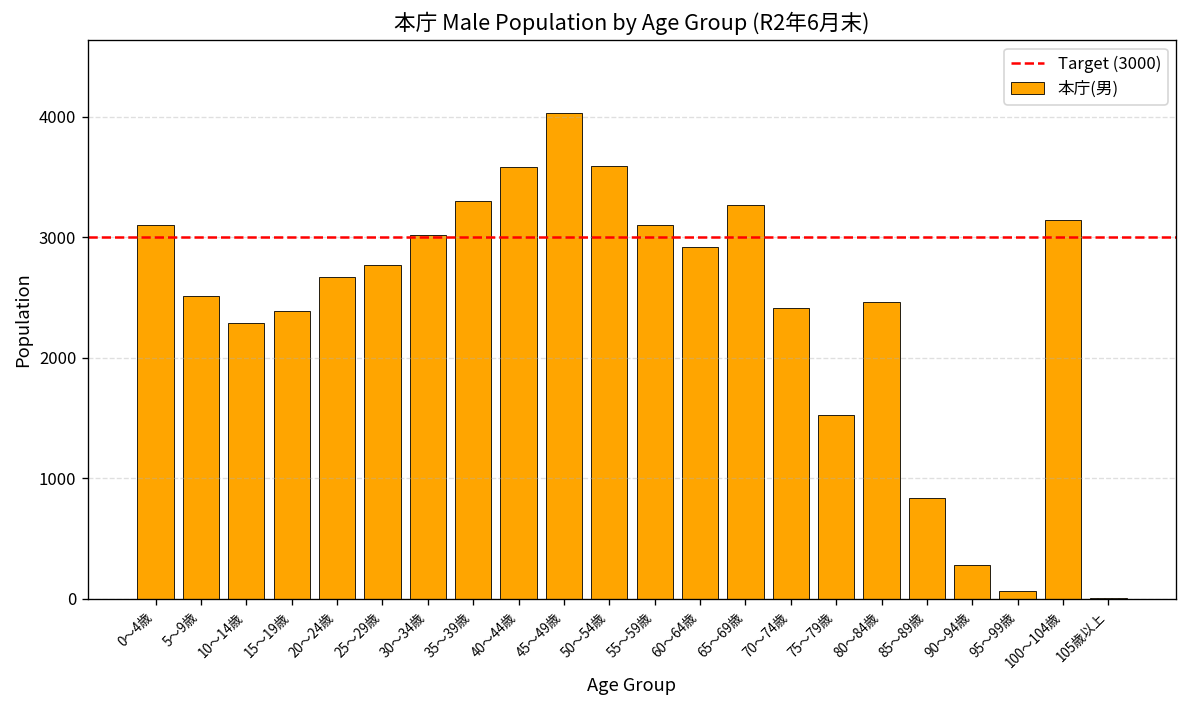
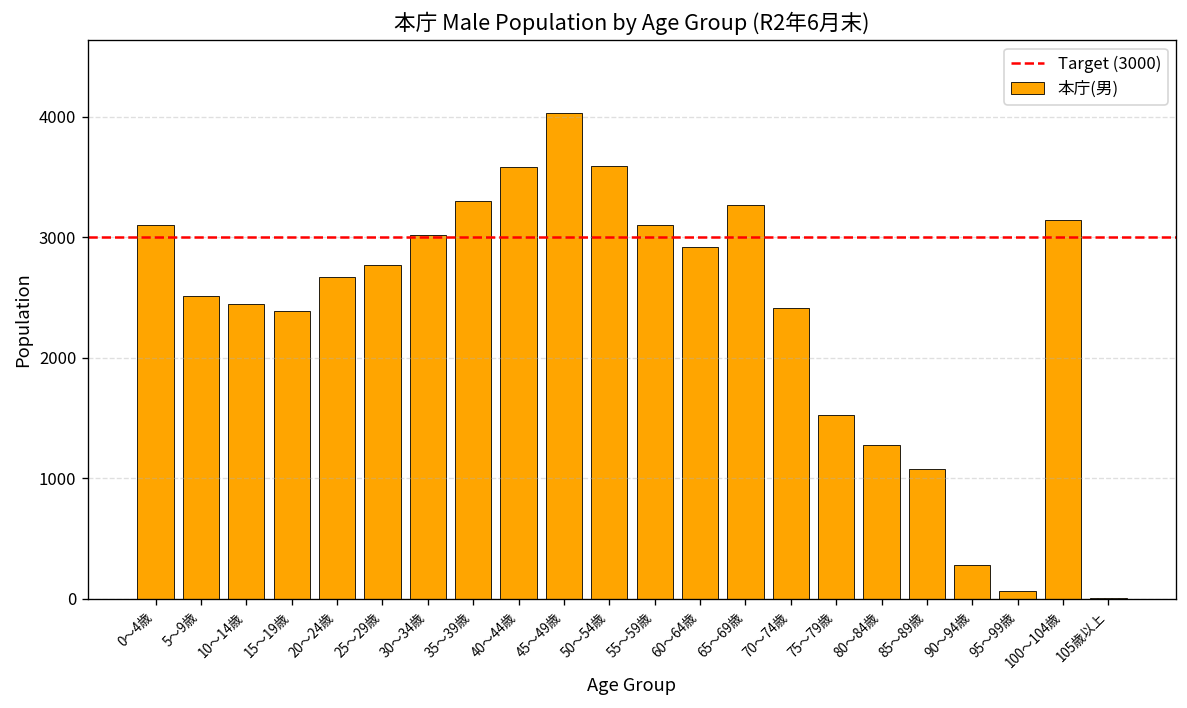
  {
    "0～4歳": 3110,
    "5～9歳": 2520,
-   "10～14歳": 2290,
+   "10～14歳": 2450,
    "15～19歳": 2390,
    "20～24歳": 2680,
    "25～29歳": 2770,
    "30～34歳": 3020,
    "35～39歳": 3300,
    "40～44歳": 3590,
    "45～49歳": 4030,
    "50～54歳": 3590,
    "55～59歳": 3100,
    "60～64歳": 2920,
    "65～69歳": 3270,
    "70～74歳": 2410,
    "75～79歳": 1520,
-   "80～84歳": 2460,
-   "85～89歳": 840,
+   "80～84歳": 1280,
+   "85～89歳": 1070,
    "90～94歳": 280,
    "95～99歳": 60,
    "100～104歳": 3150
  }
